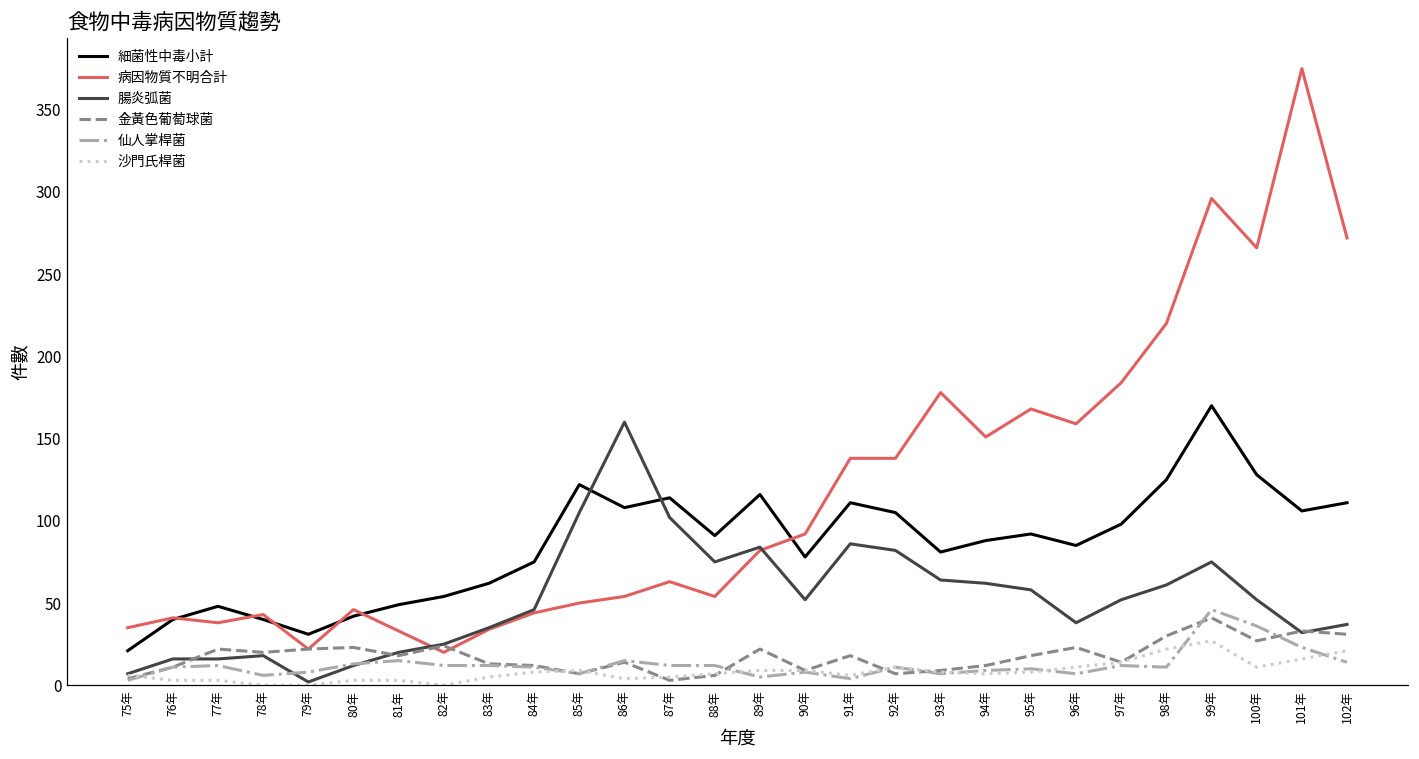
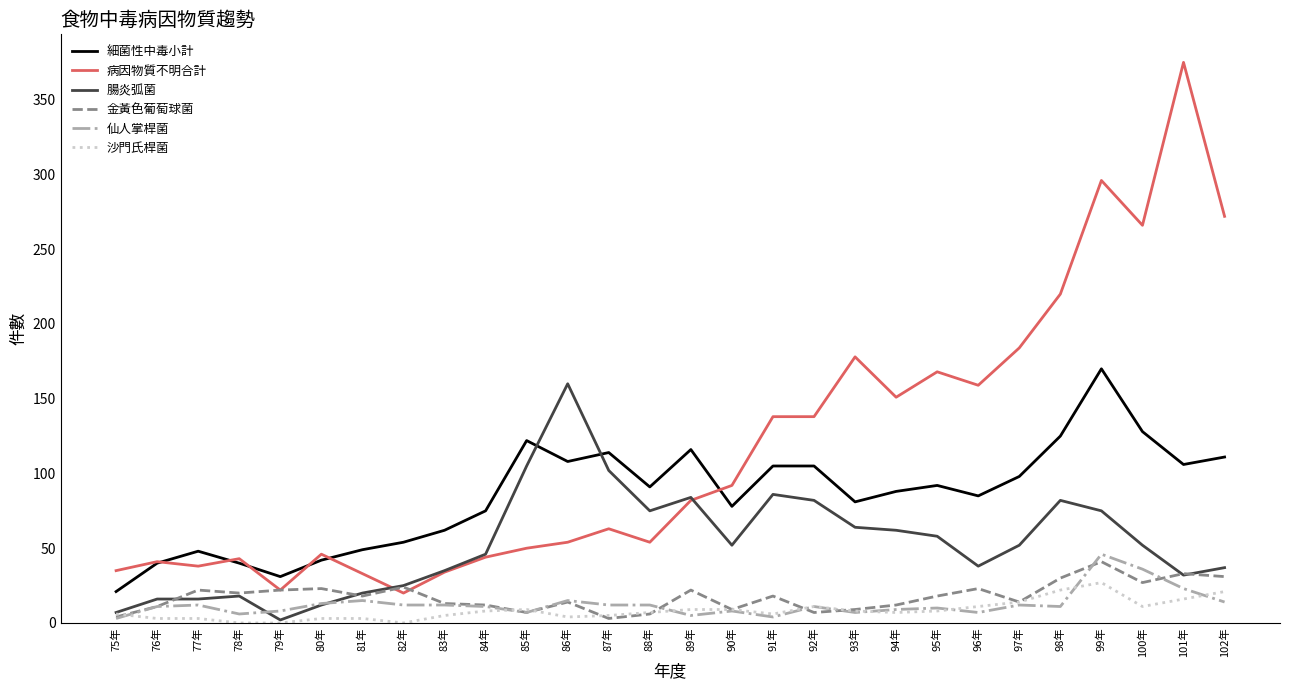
  {
    "細菌性中毒小計": {
      "75年": 21,
      "77年": 48,
      "78年": 40,
      "79年": 31,
      "80年": 42,
      "81年": 49,
      "82年": 54,
      "83年": 62,
      "84年": 75,
      "85年": 122,
      "86年": 108,
      "87年": 114,
      "88年": 91,
      "89年": 116,
      "90年": 78,
-     "91年": 111,
+     "91年": 105,
      "92年": 105,
      "93年": 81,
      "94年": 88,
      "95年": 92,
      "96年": 85,
      "97年": 98,
      "98年": 125,
      "99年": 170,
      "100年": 128,
      "101年": 106,
      "102年": 111
    },
    "病因物質不明合計": {
      "75年": 35,
      "77年": 38,
      "78年": 43,
      "80年": 46,
      "81年": 33,
      "82年": 20,
      "84年": 44,
      "85年": 50,
      "86年": 54,
      "87年": 63,
      "88年": 54,
      "89年": 82,
      "90年": 92,
      "91年": 138,
      "92年": 138,
      "93年": 178,
      "94年": 151,
      "95年": 168,
      "96年": 159,
      "97年": 184,
      "98年": 220,
      "99年": 296,
      "100年": 266,
      "101年": 375,
      "102年": 272
    },
    "腸炎弧菌": {
      "76年": 16,
      "77年": 16,
      "78年": 18,
      "79年": 2,
      "81年": 20,
      "84年": 46,
      "85年": 105,
      "86年": 160,
      "87年": 102,
      "88年": 75,
      "89年": 84,
      "90年": 52,
      "91年": 86,
      "92年": 82,
      "93年": 64,
      "94年": 62,
      "95年": 58,
      "96年": 38,
      "97年": 52,
-     "98年": 61,
+     "98年": 82,
      "99年": 75,
      "100年": 52,
      "102年": 37
    }
  }
